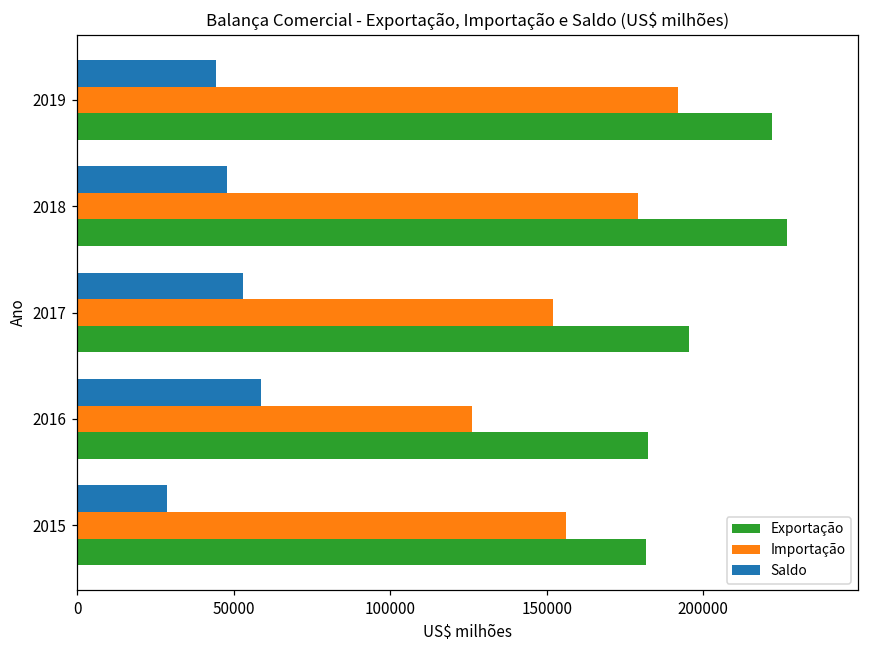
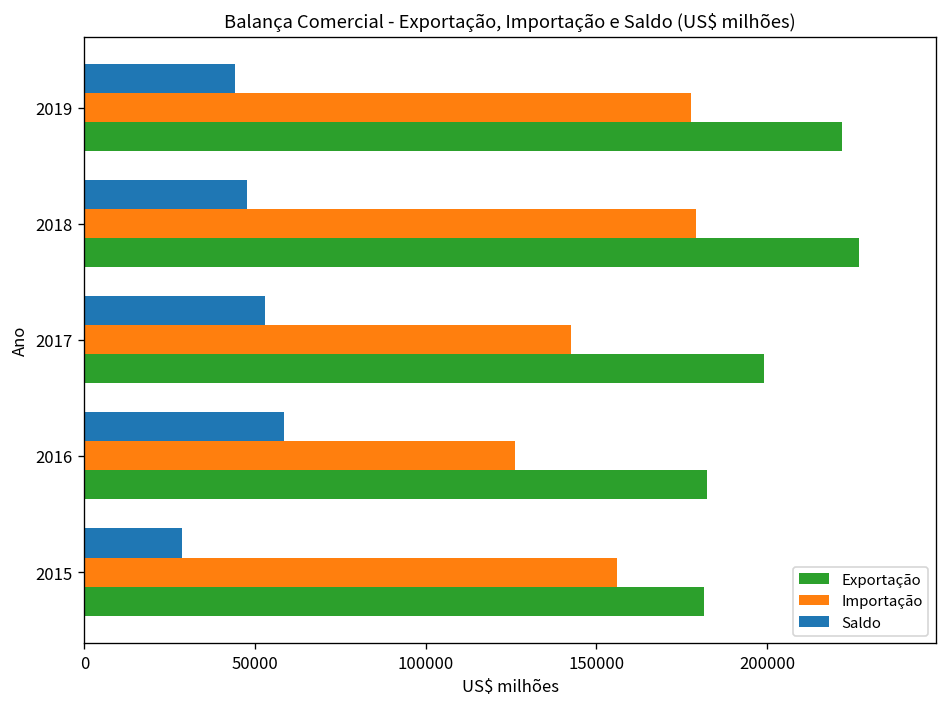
  {
    "Exportação": {
      "2019": 222000,
      "2018": 227000,
-     "2017": 196000,
+     "2017": 199000,
      "2016": 182000,
      "2015": 182000
    },
    "Importação": {
-     "2019": 192000,
+     "2019": 178000,
      "2018": 179000,
-     "2017": 152000,
+     "2017": 143000,
      "2016": 126000,
      "2015": 156000
    },
    "Saldo": {
      "2019": 44000,
      "2018": 48000,
      "2017": 53000,
      "2016": 59000,
      "2015": 29000
    }
  }
